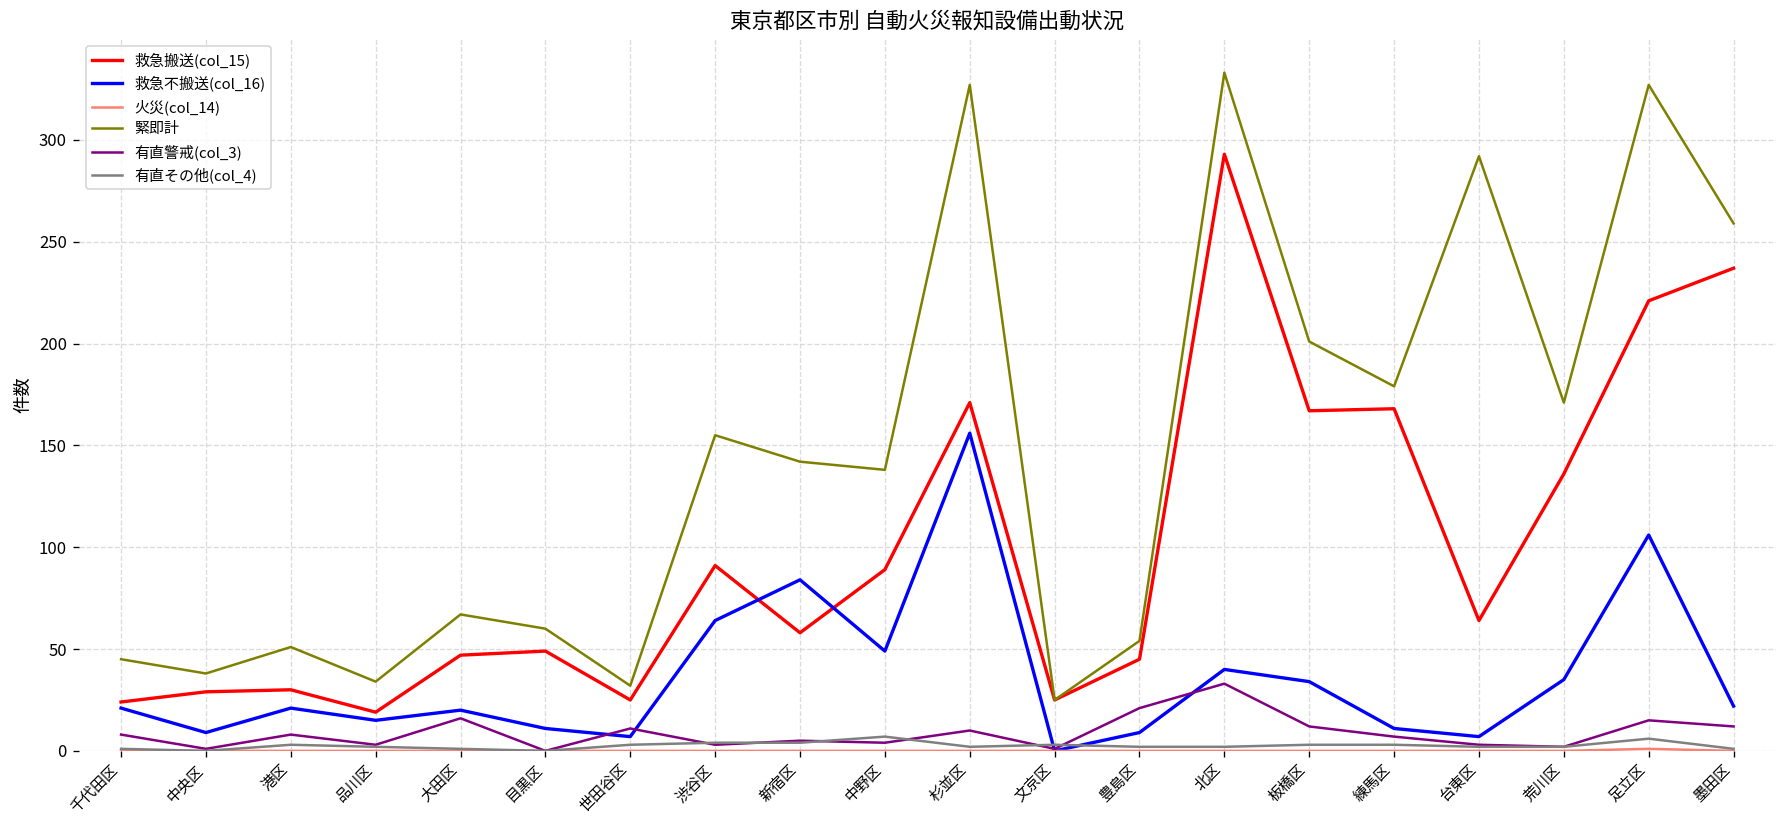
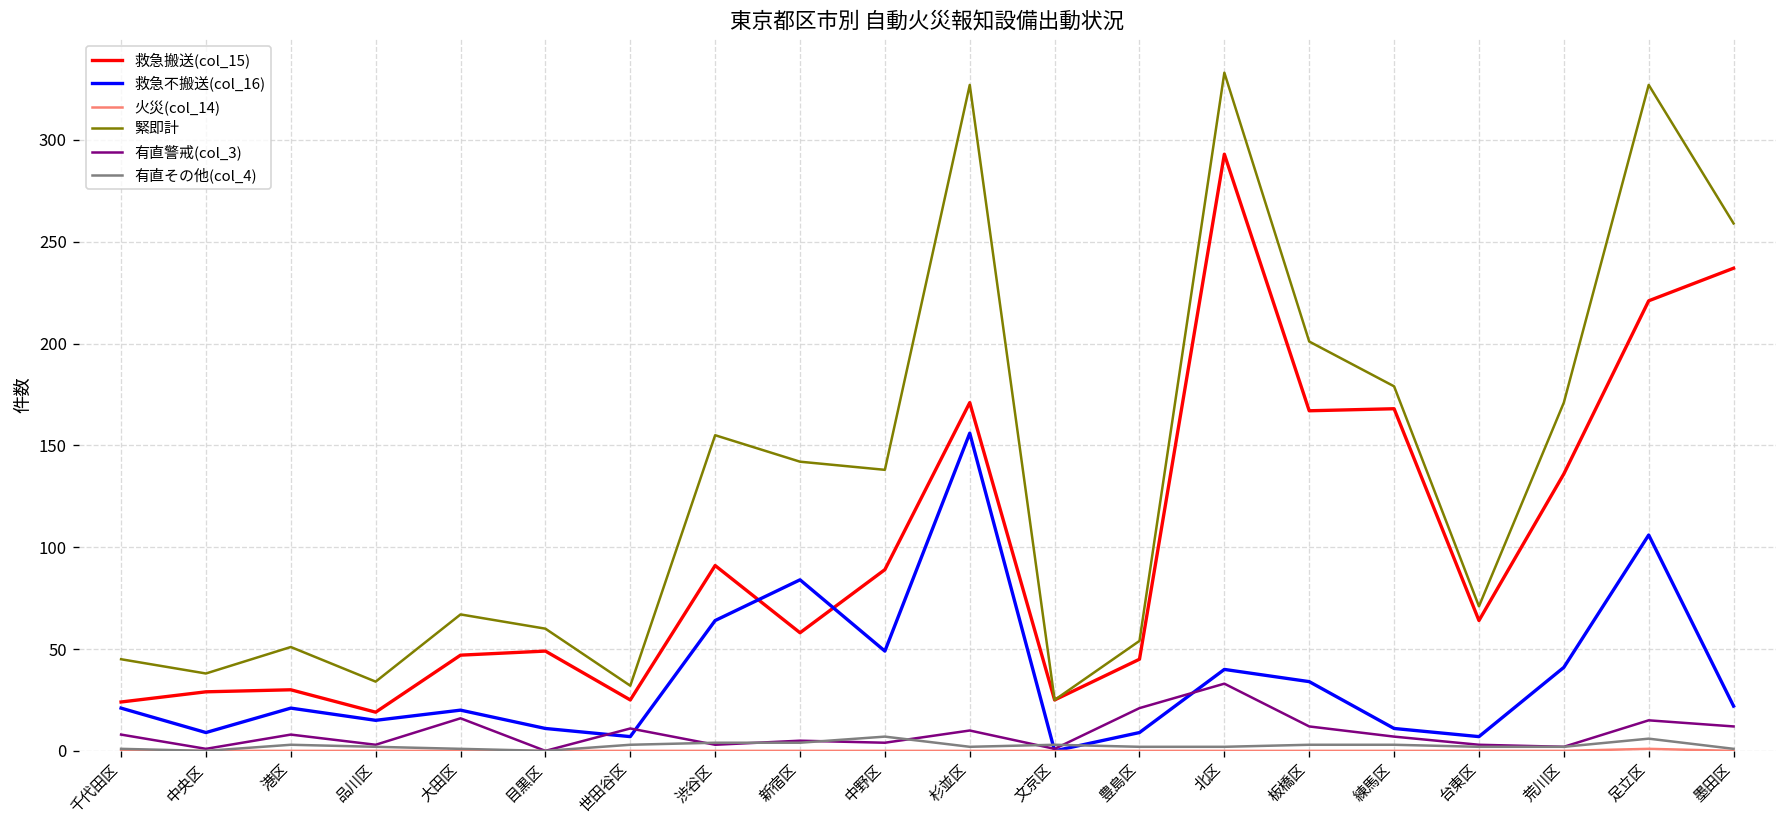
  {
    "救急搬送(col_15)": {
      "千代田区": 24,
      "中央区": 29,
      "港区": 30,
      "品川区": 19,
      "大田区": 47,
      "目黒区": 49,
      "世田谷区": 25,
      "渋谷区": 91,
      "新宿区": 58,
      "中野区": 89,
      "杉並区": 171,
      "豊島区": 45,
      "北区": 293,
      "板橋区": 167,
      "練馬区": 168,
      "台東区": 64,
      "荒川区": 136,
      "足立区": 221,
      "墨田区": 237
    },
    "救急不搬送(col_16)": {
      "千代田区": 21,
      "中央区": 9,
      "港区": 21,
      "品川区": 15,
      "大田区": 20,
      "目黒区": 11,
      "世田谷区": 7,
      "渋谷区": 64,
      "新宿区": 84,
      "中野区": 49,
      "杉並区": 156,
      "豊島区": 9,
      "北区": 40,
      "板橋区": 34,
      "練馬区": 11,
      "台東区": 7,
-     "荒川区": 35,
+     "荒川区": 41,
      "足立区": 106,
      "墨田区": 22
    },
    "火災(col_14)": {
      "港区": 0,
      "品川区": 0,
      "世田谷区": 0,
      "渋谷区": 0,
      "新宿区": 0,
      "中野区": 0,
      "杉並区": 0,
      "豊島区": 0,
      "北区": 0,
      "板橋区": 0,
      "練馬区": 0,
      "台東区": 0,
      "荒川区": 0,
      "足立区": 1
    },
    "緊即計": {
      "千代田区": 45,
      "中央区": 38,
      "港区": 51,
      "品川区": 34,
      "大田区": 67,
      "目黒区": 60,
      "世田谷区": 32,
      "渋谷区": 155,
      "新宿区": 142,
      "中野区": 138,
      "杉並区": 327,
      "豊島区": 54,
      "北区": 333,
      "板橋区": 201,
      "練馬区": 179,
-     "台東区": 292,
+     "台東区": 71,
      "荒川区": 171,
      "足立区": 327,
      "墨田区": 259
    },
    "有直警戒(col_3)": {
      "千代田区": 8,
      "港区": 8,
      "大田区": 16,
      "世田谷区": 11,
      "中野区": 4,
      "杉並区": 10,
      "豊島区": 21,
      "北区": 33,
      "板橋区": 12,
      "練馬区": 7,
      "足立区": 15,
      "墨田区": 12
    },
    "有直その他(col_4)": {
      "港区": 3,
      "世田谷区": 3,
      "中野区": 7,
      "杉並区": 2,
      "文京区": 3,
      "豊島区": 2,
      "北区": 2,
      "板橋区": 3,
      "練馬区": 3,
      "足立区": 6
    }
  }
